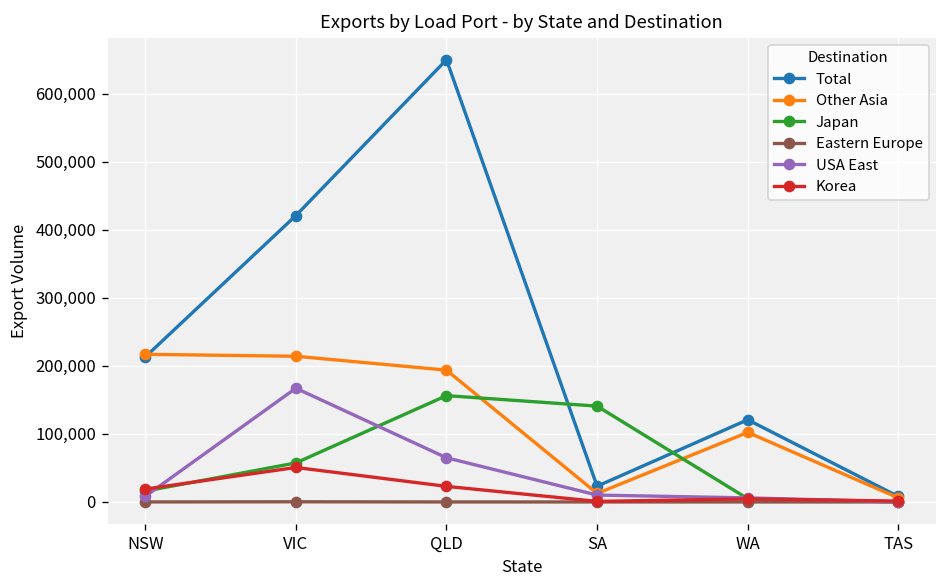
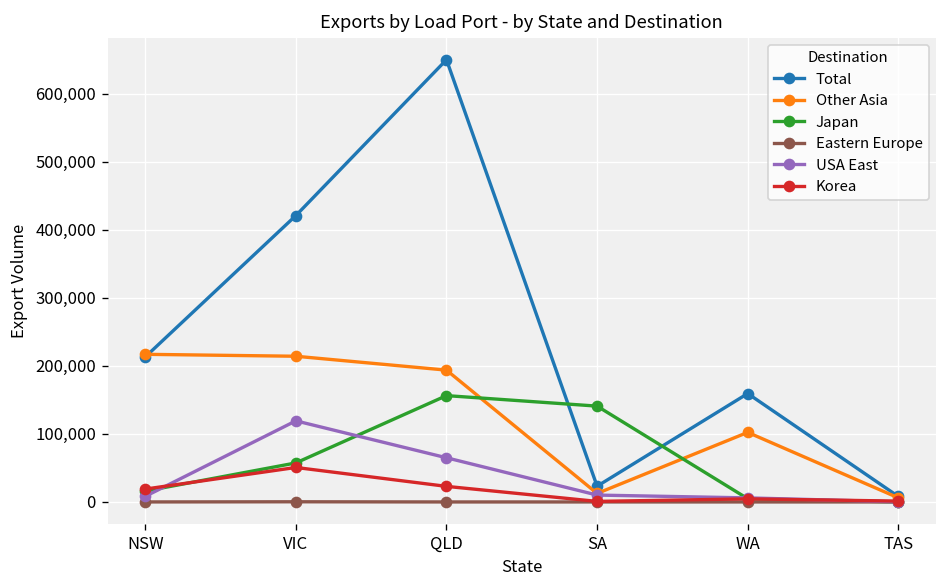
  {
    "Total": {
      "VIC": "420,000",
      "QLD": "650,000",
      "SA": "20,000",
-     "WA": "120,000"
+     "WA": "160,000"
    },
    "Other Asia": {
      "VIC": "210,000",
      "QLD": "190,000",
      "WA": "100,000"
    },
    "Japan": {
      "VIC": "60,000",
      "QLD": "160,000",
      "SA": "140,000"
    },
    "Eastern Europe": {
      "NSW": "0",
      "VIC": "0",
      "QLD": "0",
      "WA": "0"
    },
    "USA East": {
      "NSW": "10,000",
-     "VIC": "170,000",
+     "VIC": "120,000",
      "QLD": "60,000"
    },
    "Korea": {
      "VIC": "50,000",
      "QLD": "20,000"
    }
  }
